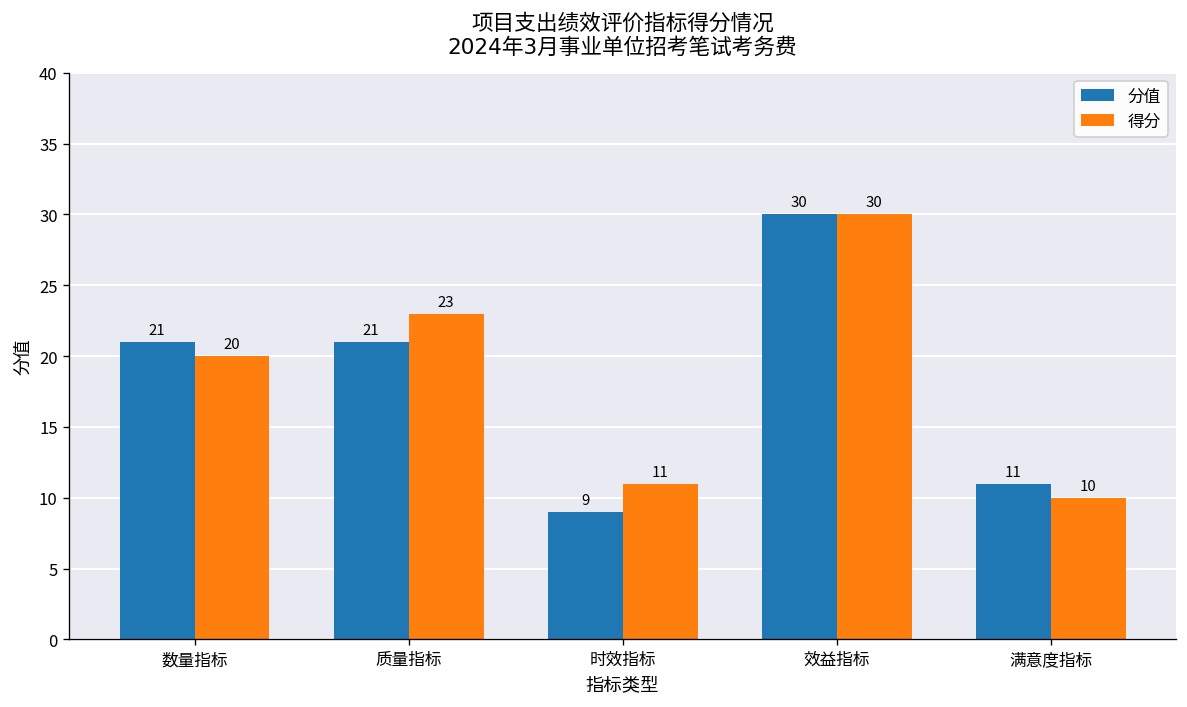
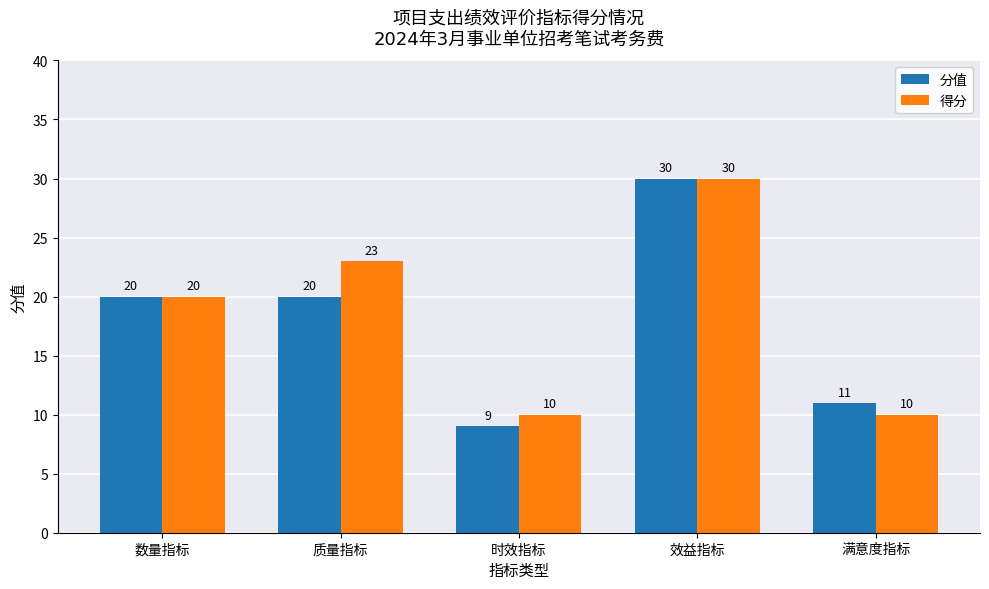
  {
    "分值": {
-     "数量指标": 21,
-     "质量指标": 21,
+     "数量指标": 20,
+     "质量指标": 20,
      "时效指标": 9,
      "效益指标": 30,
      "满意度指标": 11
    },
    "得分": {
      "数量指标": 20,
      "质量指标": 23,
-     "时效指标": 11,
+     "时效指标": 10,
      "效益指标": 30,
      "满意度指标": 10
    }
  }
